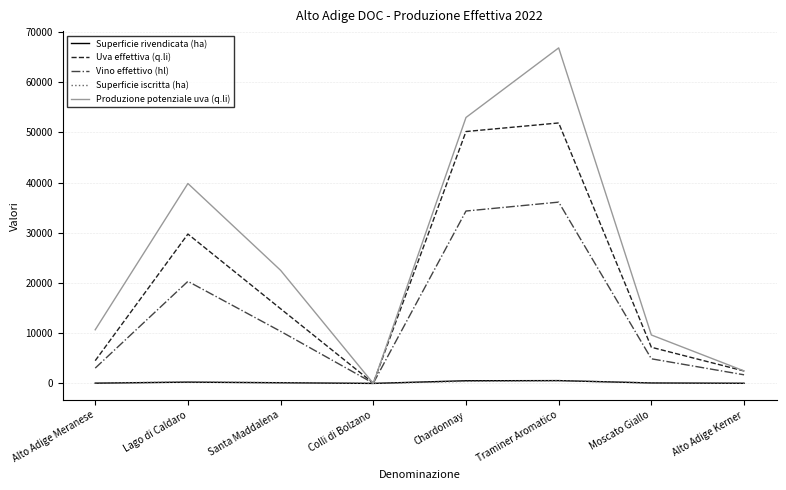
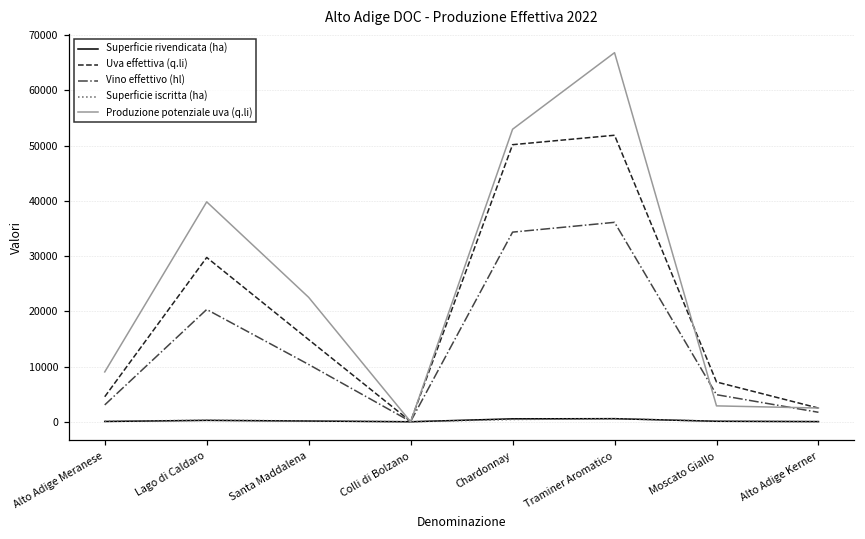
  {
    "Produzione potenziale uva (q.li)": {
-     "Alto Adige Meranese": 11000,
+     "Alto Adige Meranese": 9000,
      "Lago di Caldaro": 40000,
      "Santa Maddalena": 23000,
      "Chardonnay": 53000,
      "Traminer Aromatico": 67000,
-     "Moscato Giallo": 10000
+     "Moscato Giallo": 3000
    }
  }
